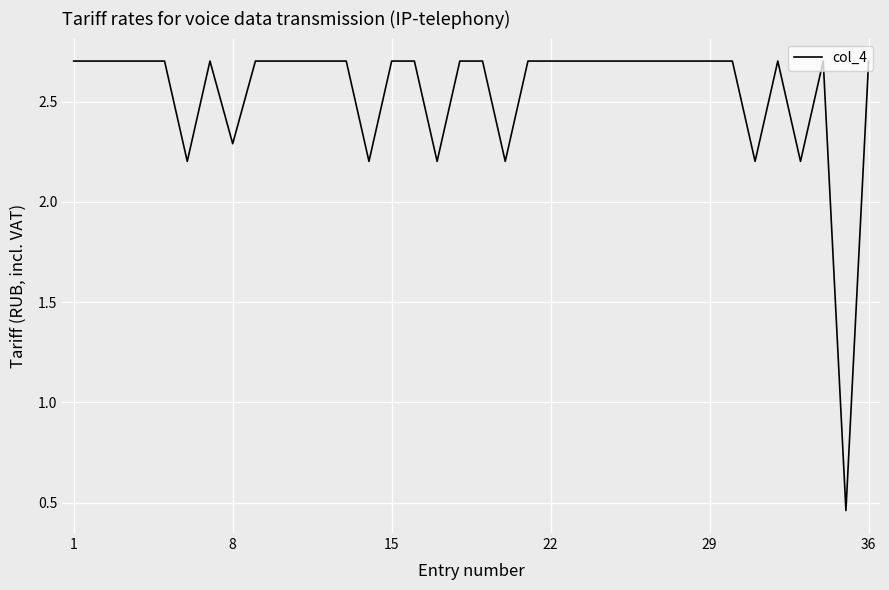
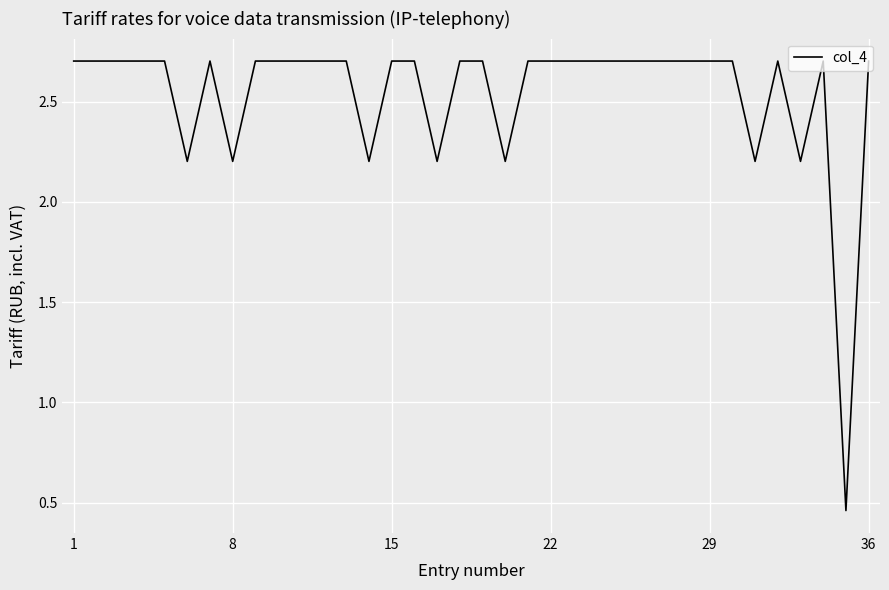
  {
    "1": 2.70,
-   "8": 2.29,
+   "8": 2.20,
    "15": 2.70,
    "22": 2.70,
    "29": 2.70
  }
